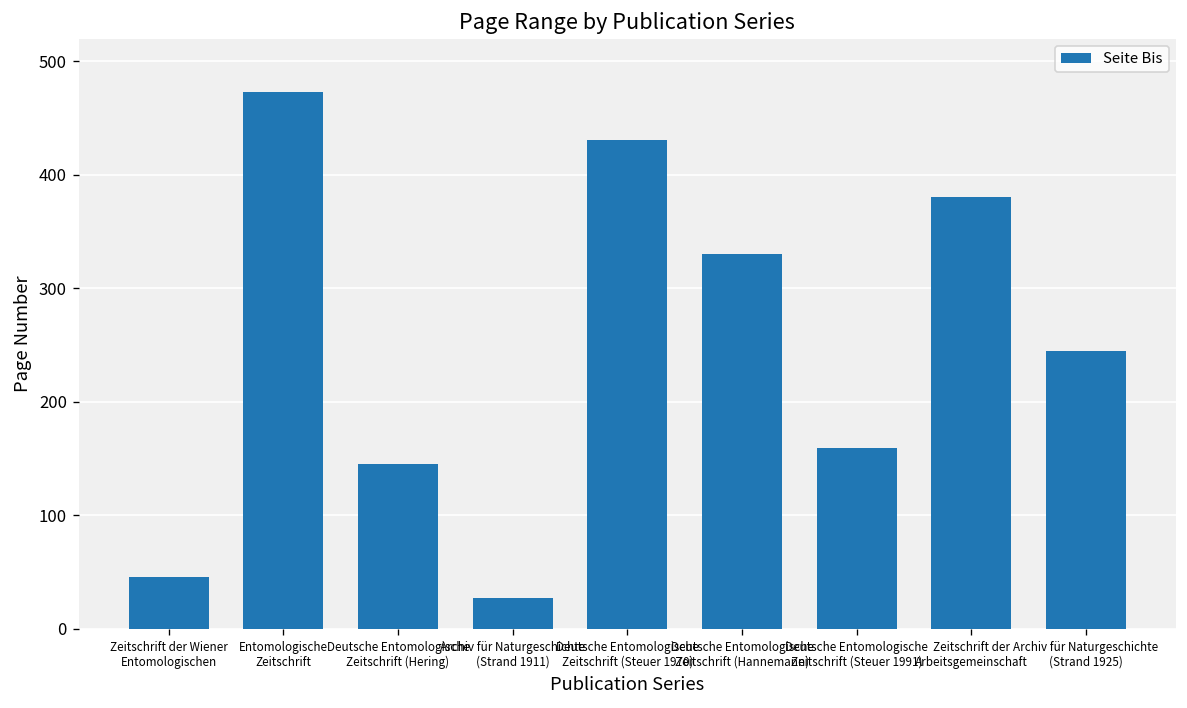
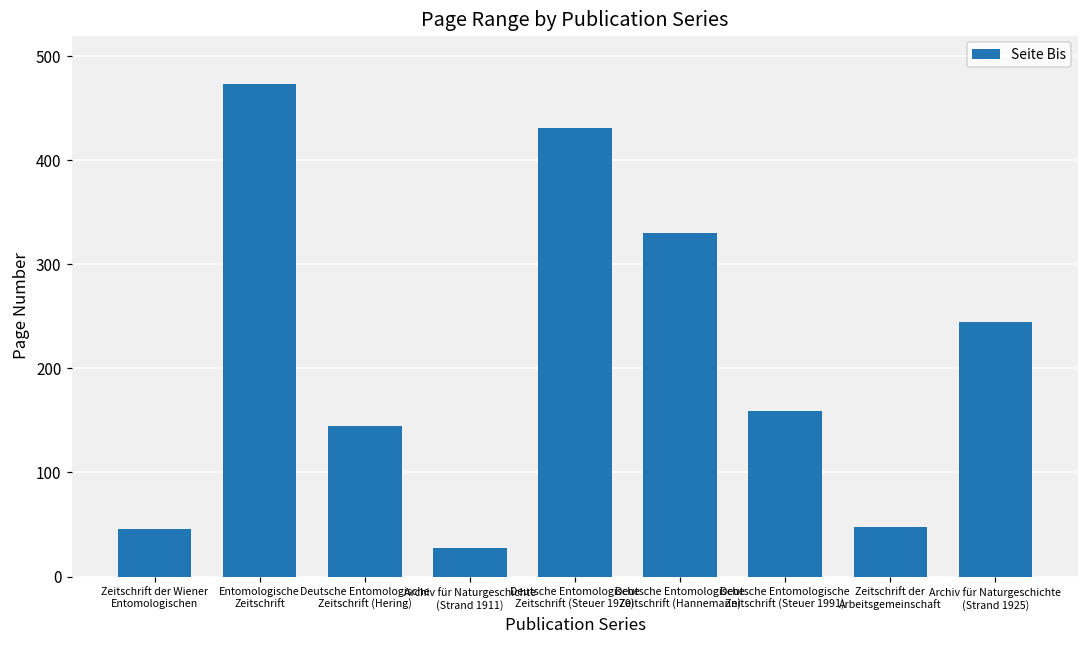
  {
    "Zeitschrift der Wiener Entomologischen": 50,
    "Entomologische Zeitschrift": 470,
-   "Zeitschrift der Arbeitsgemeinschaft": 380,
+   "Zeitschrift der Arbeitsgemeinschaft": 50,
    "Archiv für Naturgeschichte (Strand 1925)": 250
  }
